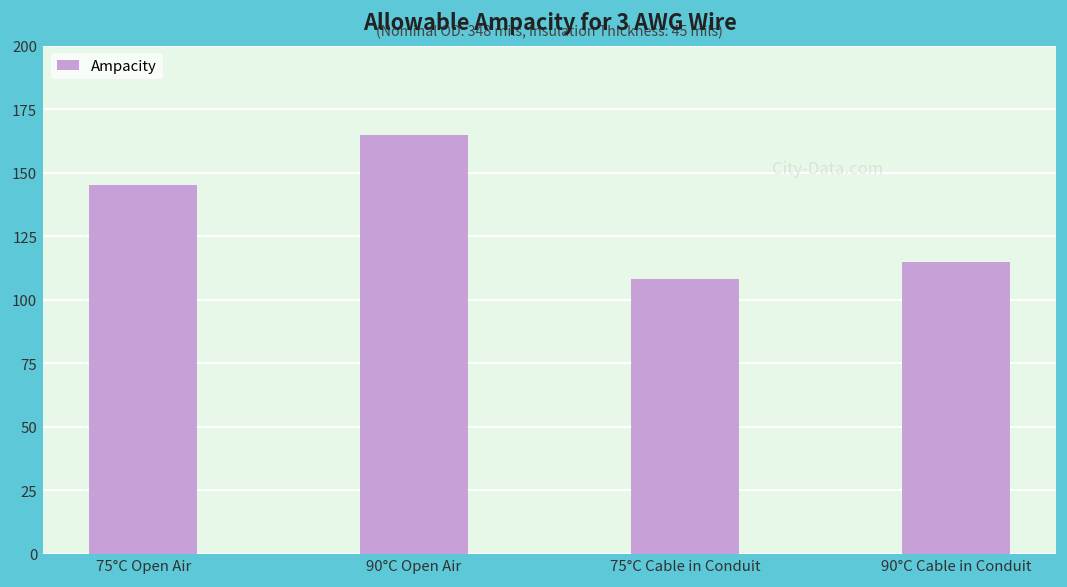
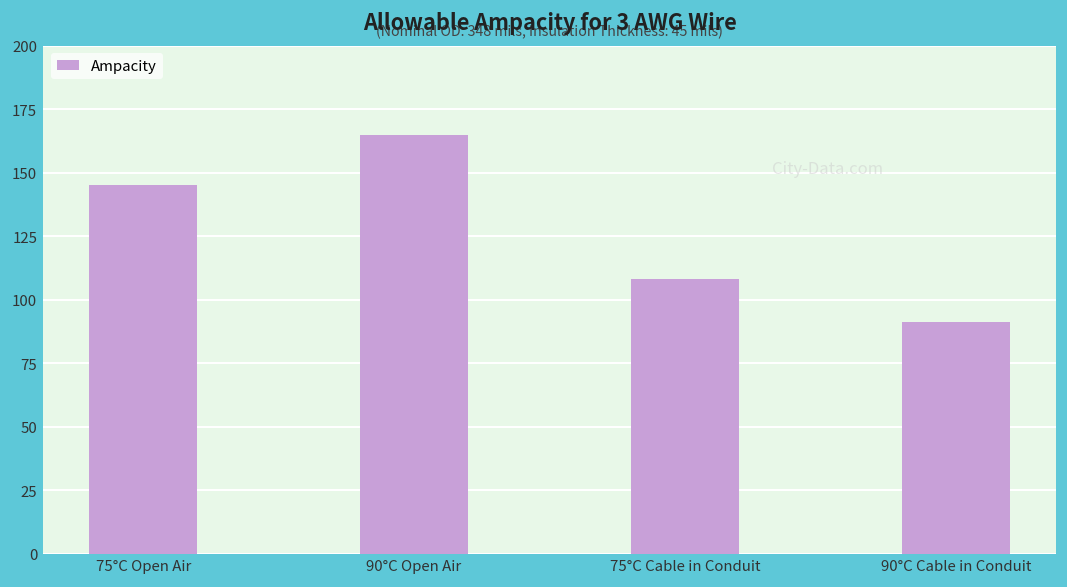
  {
    "75°C Open Air": 145,
    "90°C Open Air": 165,
    "75°C Cable in Conduit": 108,
-   "90°C Cable in Conduit": 115
+   "90°C Cable in Conduit": 91
  }
